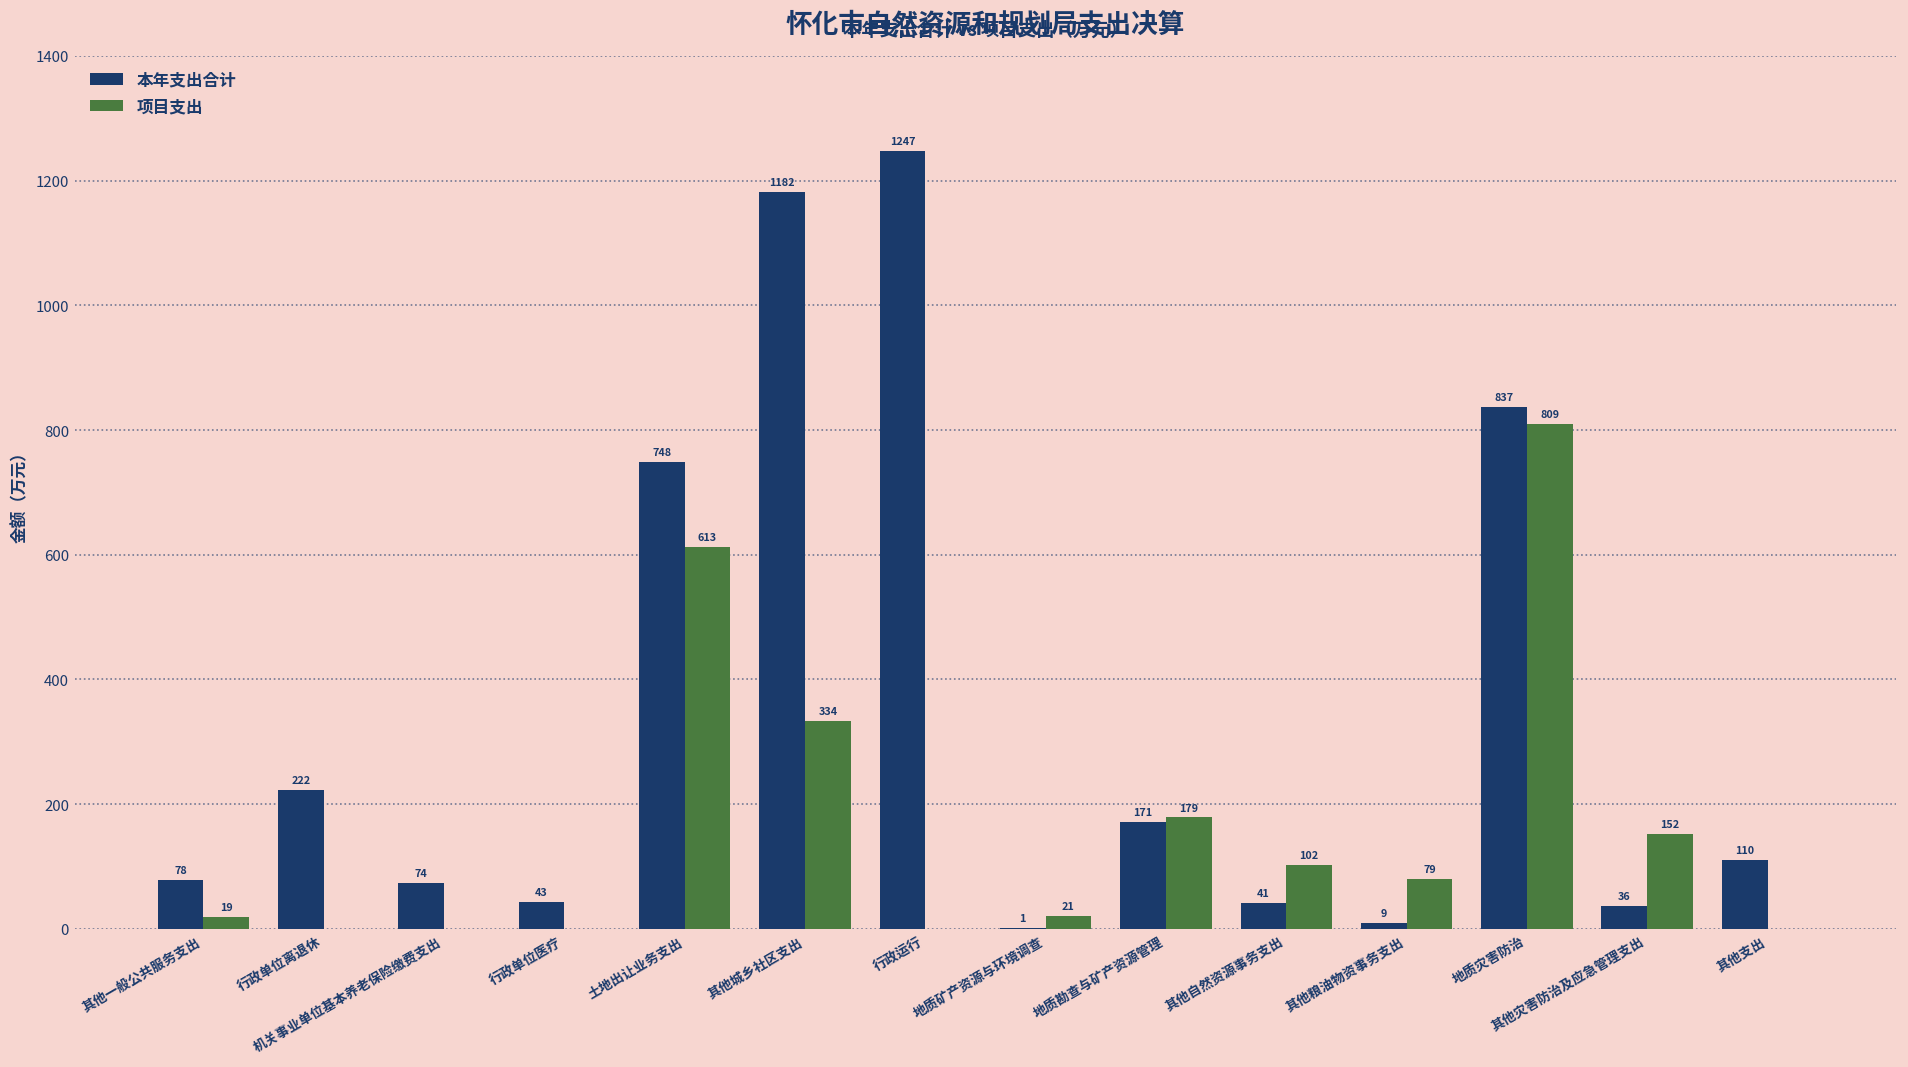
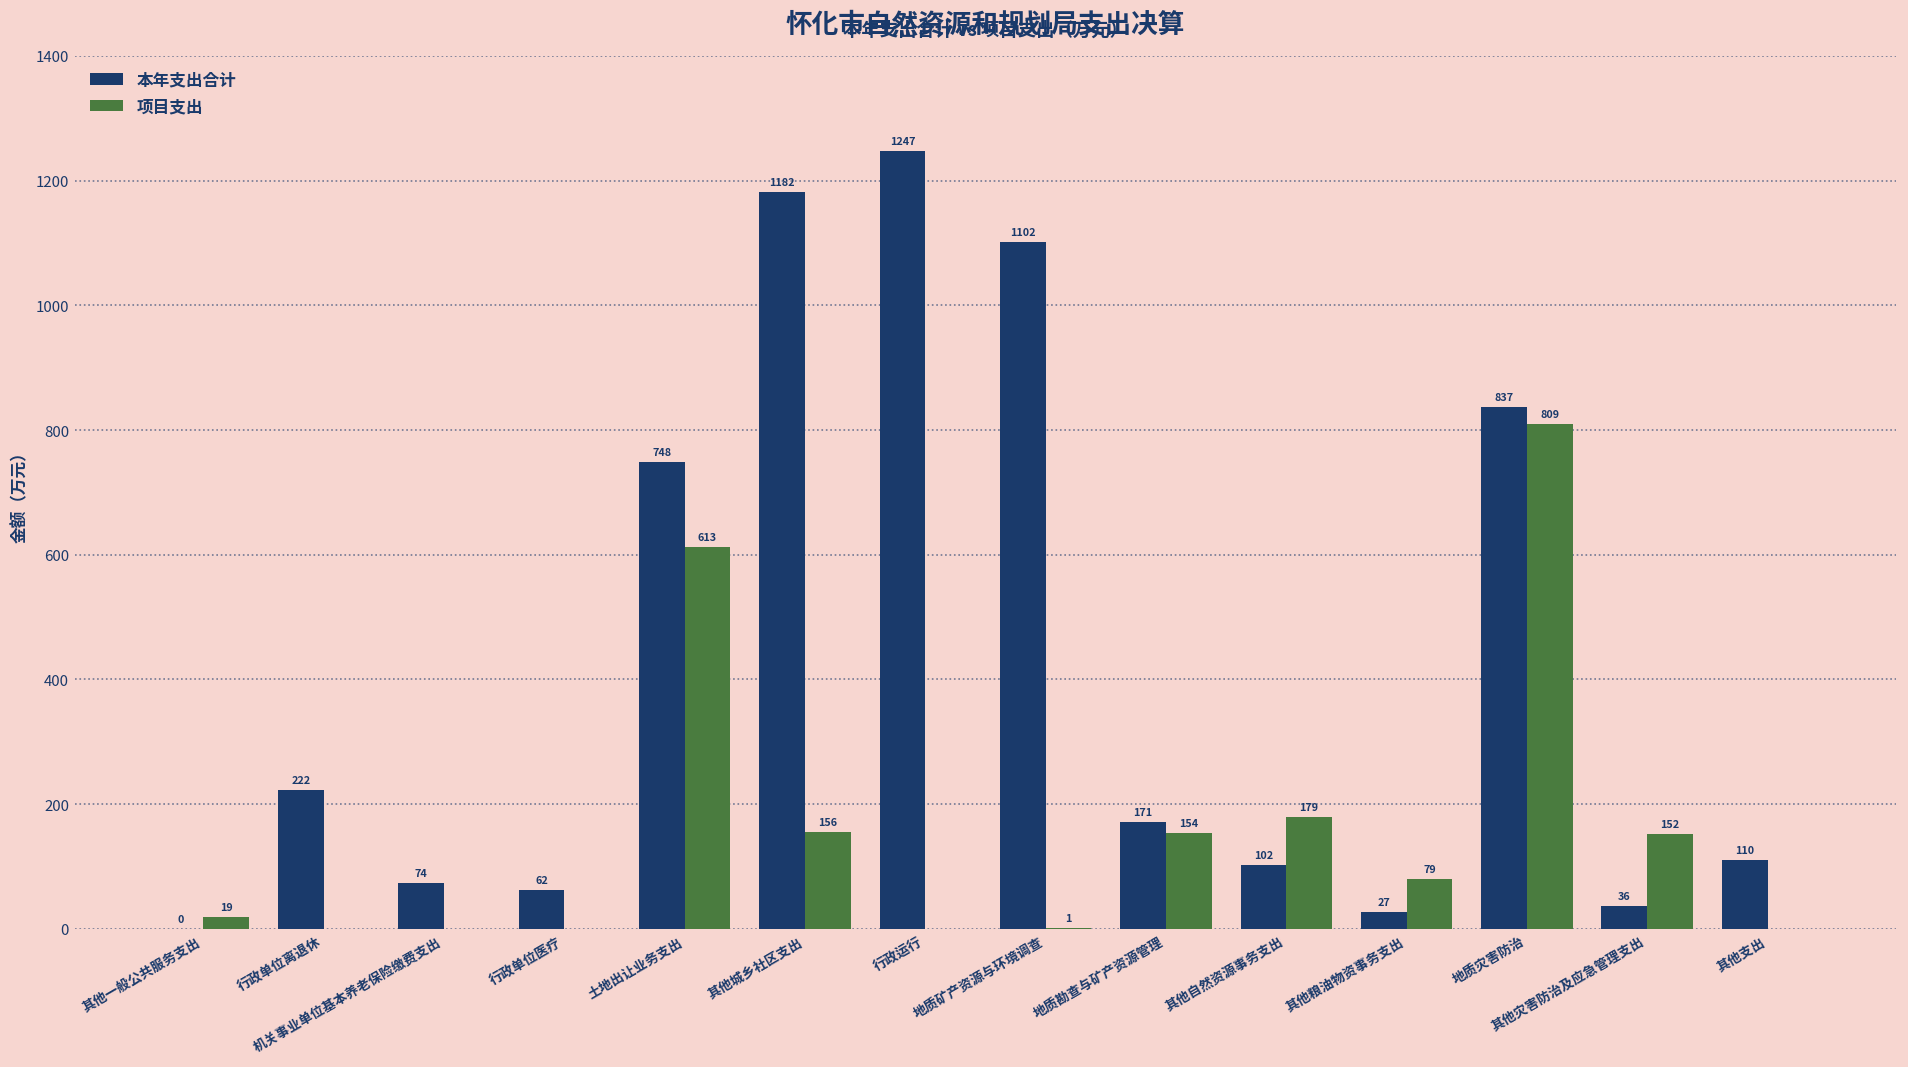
  {
    "本年支出合计": {
-     "其他一般公共服务支出": 78,
+     "其他一般公共服务支出": 0,
      "行政单位离退休": 222,
      "机关事业单位基本养老保险缴费支出": 74,
-     "行政单位医疗": 43,
+     "行政单位医疗": 62,
      "土地出让业务支出": 748,
      "其他城乡社区支出": 1182,
      "行政运行": 1247,
-     "地质矿产资源与环境调查": 1,
+     "地质矿产资源与环境调查": 1102,
      "地质勘查与矿产资源管理": 171,
-     "其他自然资源事务支出": 41,
-     "其他粮油物资事务支出": 9,
+     "其他自然资源事务支出": 102,
+     "其他粮油物资事务支出": 27,
      "地质灾害防治": 837,
      "其他灾害防治及应急管理支出": 36,
      "其他支出": 110
    },
    "项目支出": {
      "其他一般公共服务支出": 19,
      "土地出让业务支出": 613,
-     "其他城乡社区支出": 334,
-     "地质矿产资源与环境调查": 21,
-     "地质勘查与矿产资源管理": 179,
-     "其他自然资源事务支出": 102,
+     "其他城乡社区支出": 156,
+     "地质矿产资源与环境调查": 1,
+     "地质勘查与矿产资源管理": 154,
+     "其他自然资源事务支出": 179,
      "其他粮油物资事务支出": 79,
      "地质灾害防治": 809,
      "其他灾害防治及应急管理支出": 152
    }
  }
